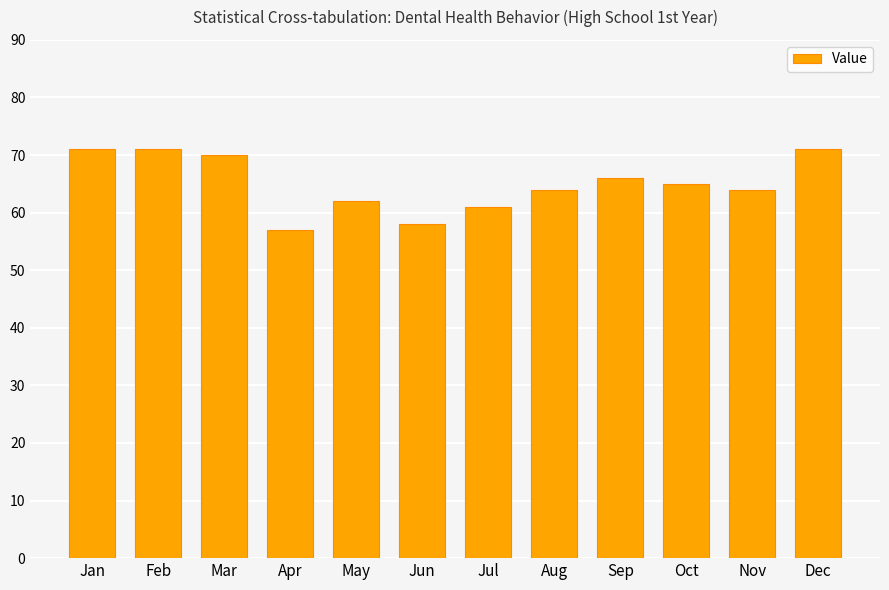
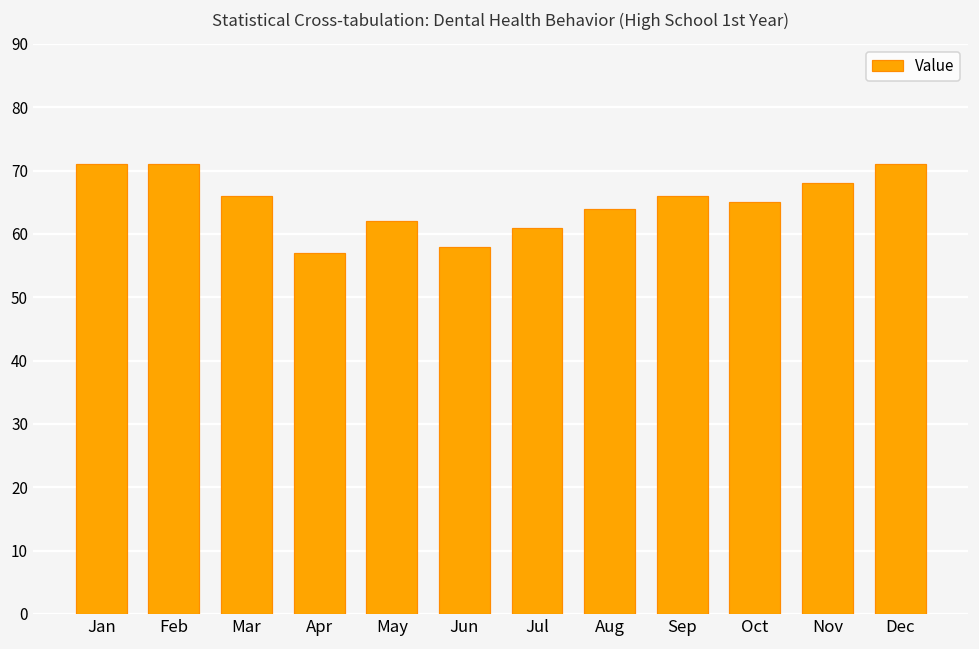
  {
    "Jan": 71,
    "Feb": 71,
-   "Mar": 70,
+   "Mar": 66,
    "Apr": 57,
    "May": 62,
    "Jun": 58,
    "Jul": 61,
    "Aug": 64,
    "Sep": 66,
    "Oct": 65,
-   "Nov": 64,
+   "Nov": 68,
    "Dec": 71
  }
